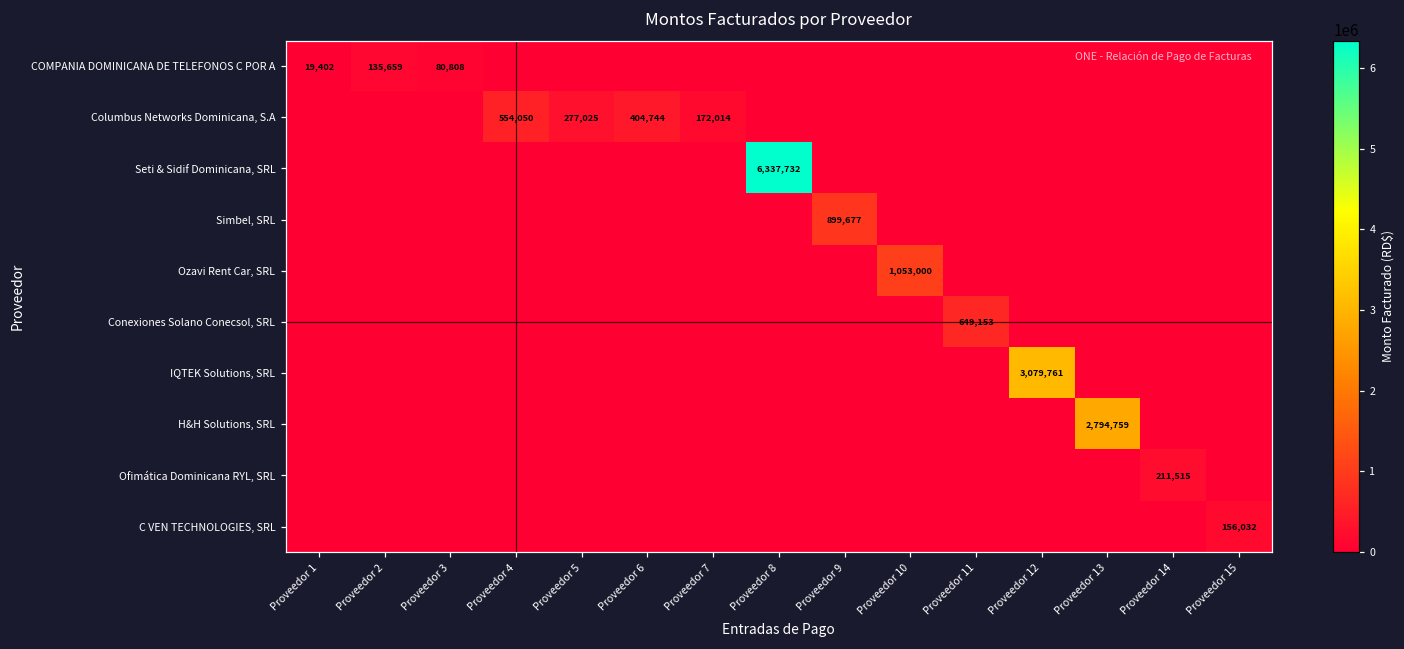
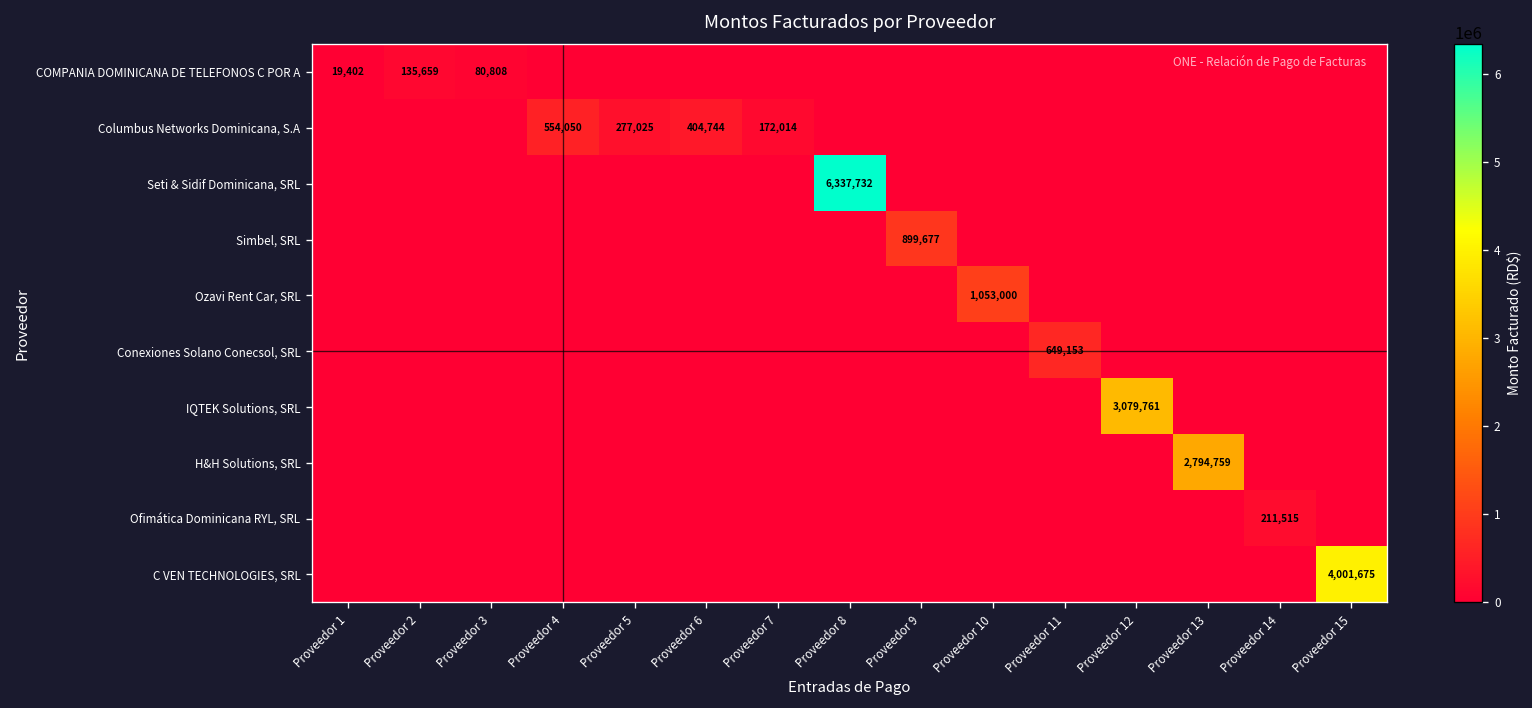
  {
    "COMPANIA DOMINICANA DE TELEFONOS C POR A": {
      "Proveedor 1": "19,402",
      "Proveedor 2": "135,659",
      "Proveedor 3": "80,808"
    },
    "Columbus Networks Dominicana, S.A": {
      "Proveedor 4": "554,050",
      "Proveedor 5": "277,025",
      "Proveedor 6": "404,744",
      "Proveedor 7": "172,014"
    },
    "Seti & Sidif Dominicana, SRL": {
      "Proveedor 8": "6,337,732"
    },
    "Simbel, SRL": {
      "Proveedor 9": "899,677"
    },
    "Ozavi Rent Car, SRL": {
      "Proveedor 10": "1,053,000"
    },
    "Conexiones Solano Conecsol, SRL": {
      "Proveedor 11": "649,153"
    },
    "IQTEK Solutions, SRL": {
      "Proveedor 12": "3,079,761"
    },
    "H&H Solutions, SRL": {
      "Proveedor 13": "2,794,759"
    },
    "Ofimática Dominicana RYL, SRL": {
      "Proveedor 14": "211,515"
    },
    "C VEN TECHNOLOGIES, SRL": {
-     "Proveedor 15": "156,032"
+     "Proveedor 15": "4,001,675"
    }
  }
